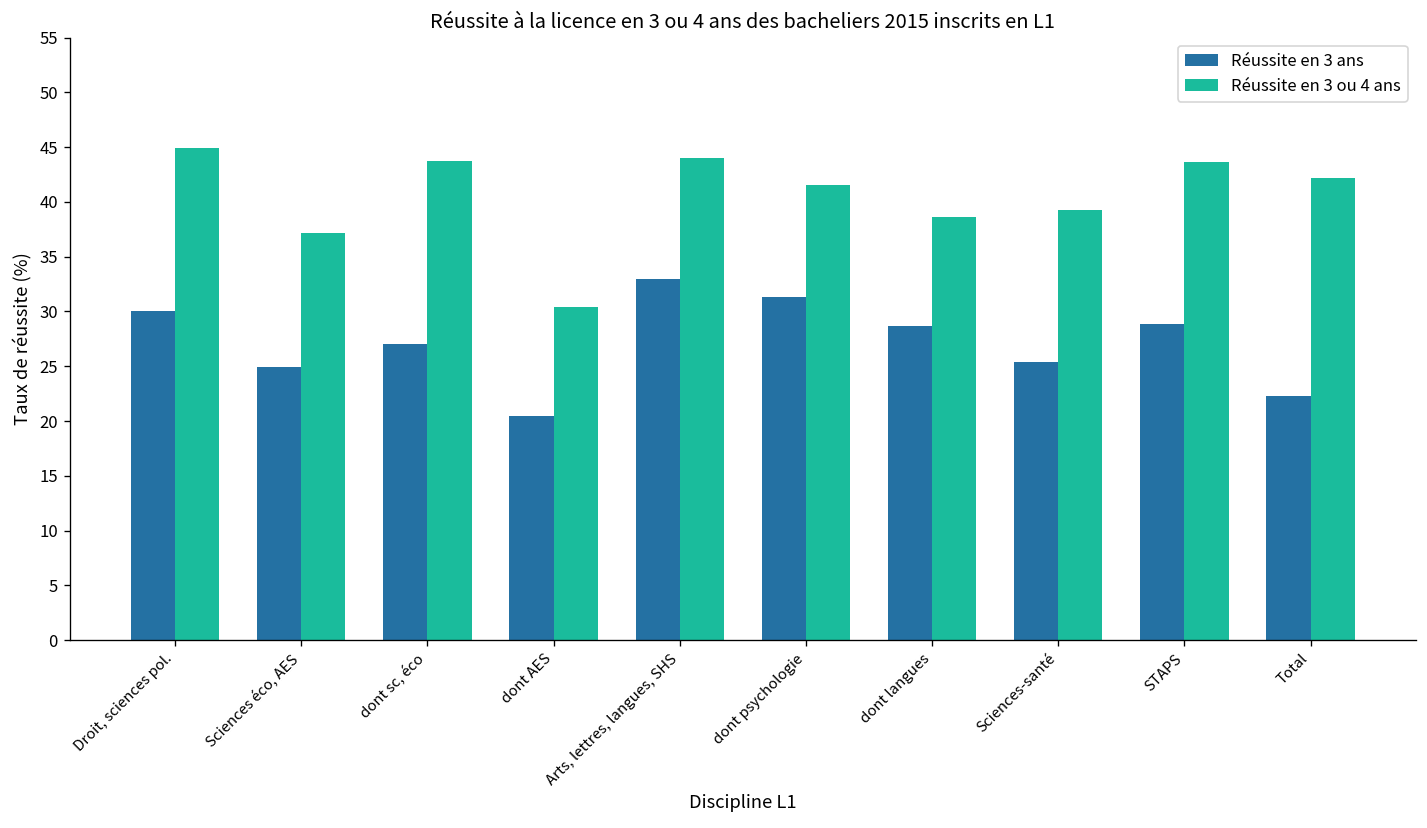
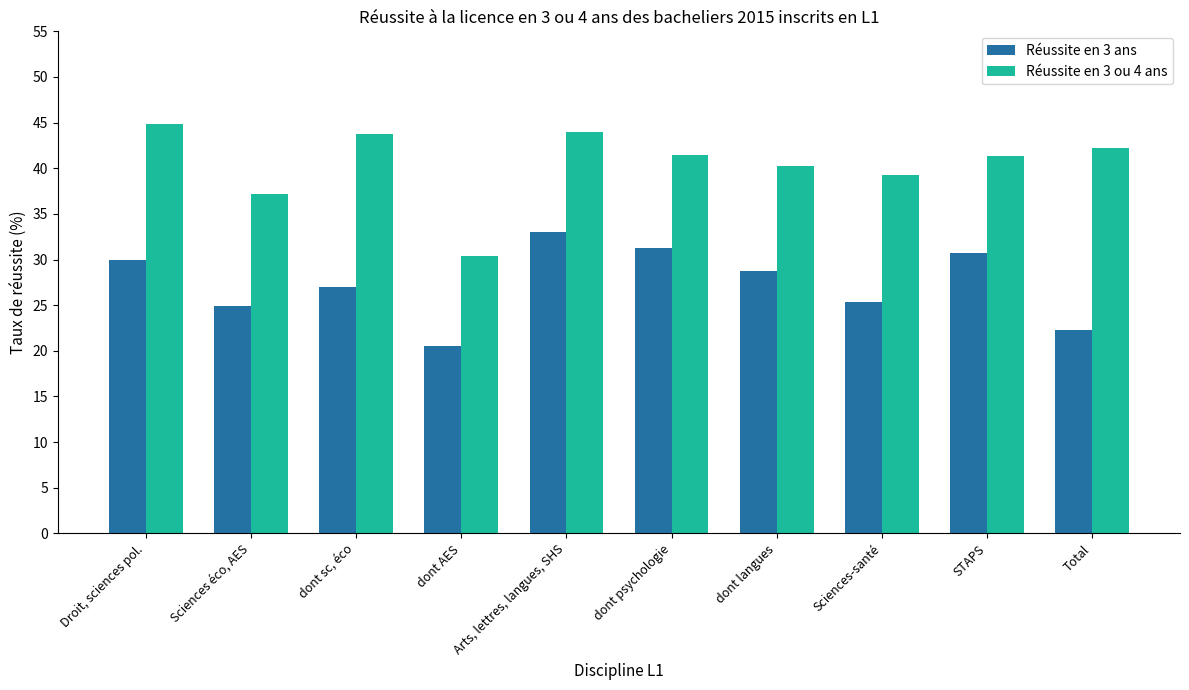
  {
    "Réussite en 3 ans": {
      "Droit, sciences pol.": 30,
      "Sciences éco, AES": 25,
      "dont sc, éco": 27,
      "dont AES": 21,
      "Arts, lettres, langues, SHS": 33,
      "dont psychologie": 31,
      "dont langues": 29,
      "Sciences-santé": 25,
-     "STAPS": 29,
+     "STAPS": 31,
      "Total": 22
    },
    "Réussite en 3 ou 4 ans": {
      "Droit, sciences pol.": 45,
      "Sciences éco, AES": 37,
      "dont sc, éco": 44,
      "dont AES": 30,
      "Arts, lettres, langues, SHS": 44,
      "dont psychologie": 42,
-     "dont langues": 39,
+     "dont langues": 40,
      "Sciences-santé": 39,
-     "STAPS": 44,
+     "STAPS": 41,
      "Total": 42
    }
  }
